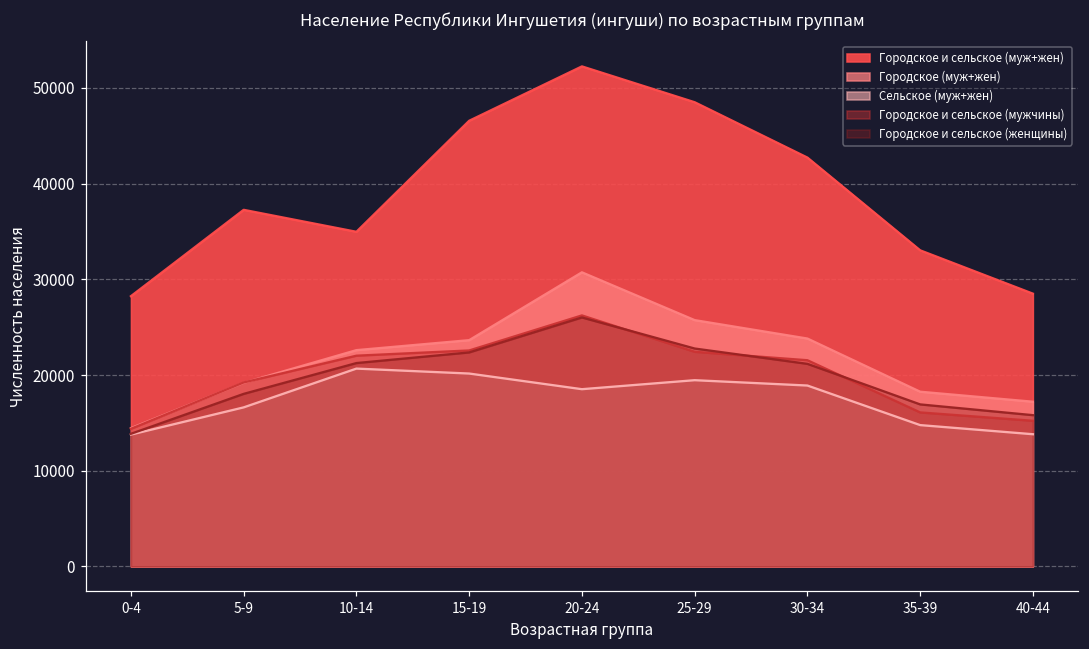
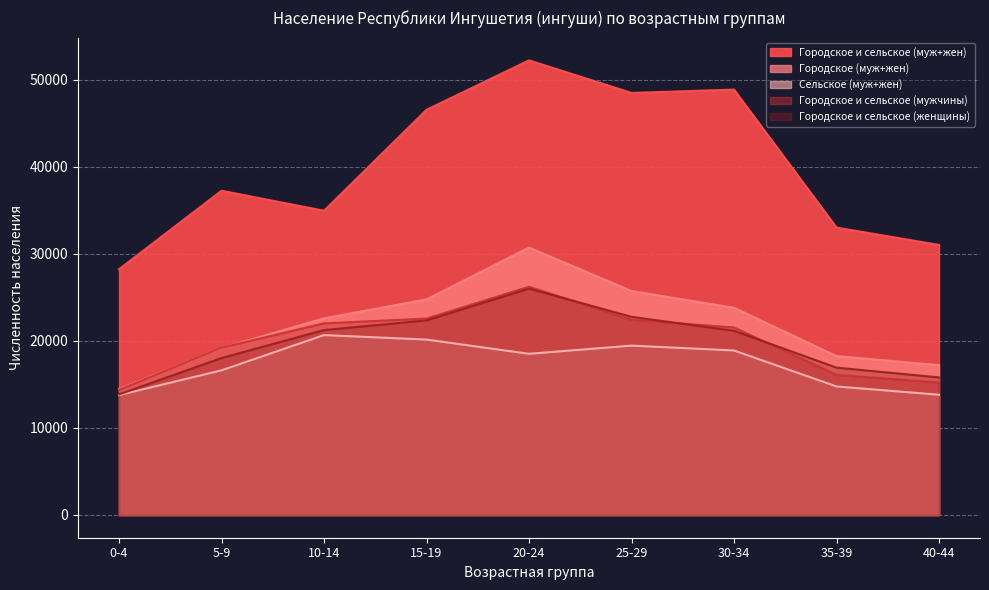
  {
    "Городское и сельское (муж+жен)": {
      "0-4": 28000,
      "5-9": 37000,
      "10-14": 35000,
      "15-19": 47000,
      "20-24": 52000,
      "25-29": 49000,
-     "30-34": 43000,
+     "30-34": 49000,
      "35-39": 33000,
-     "40-44": 29000
+     "40-44": 31000
    },
    "Городское (муж+жен)": {
      "10-14": 23000,
-     "15-19": 24000,
+     "15-19": 25000,
      "20-24": 31000,
      "25-29": 26000,
      "30-34": 24000,
      "35-39": 18000,
      "40-44": 17000
    },
    "Сельское (муж+жен)": {
      "5-9": 17000,
      "10-14": 21000,
      "15-19": 20000,
      "20-24": 19000,
      "25-29": 19000,
      "30-34": 19000,
      "35-39": 15000,
      "40-44": 14000
    }
  }
